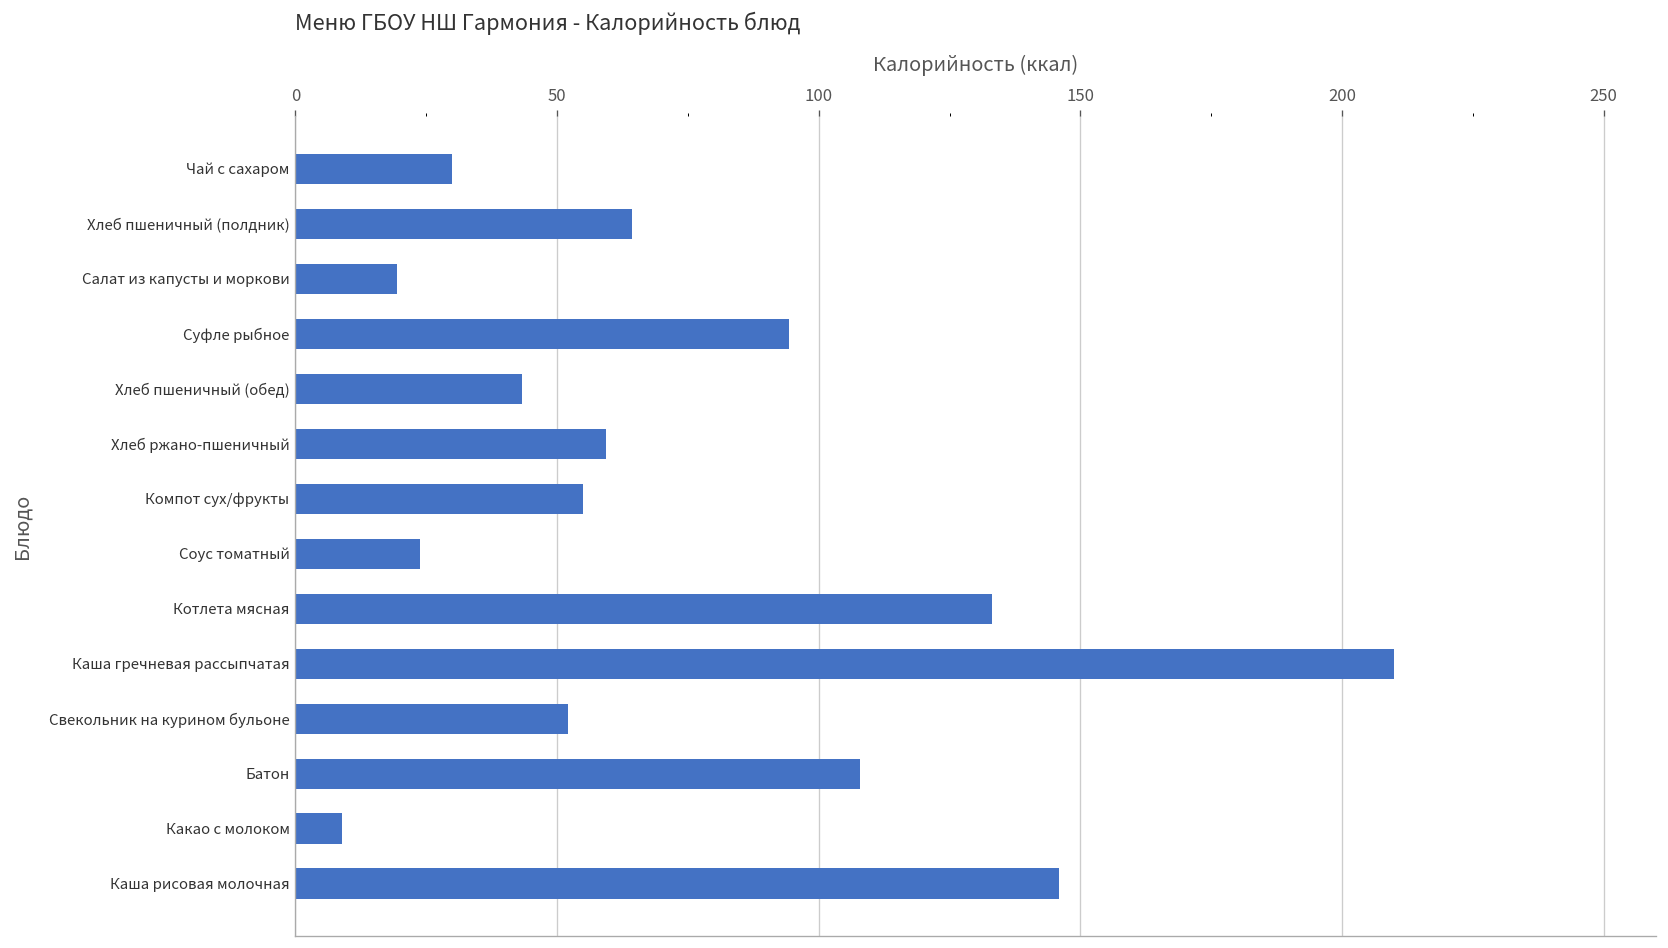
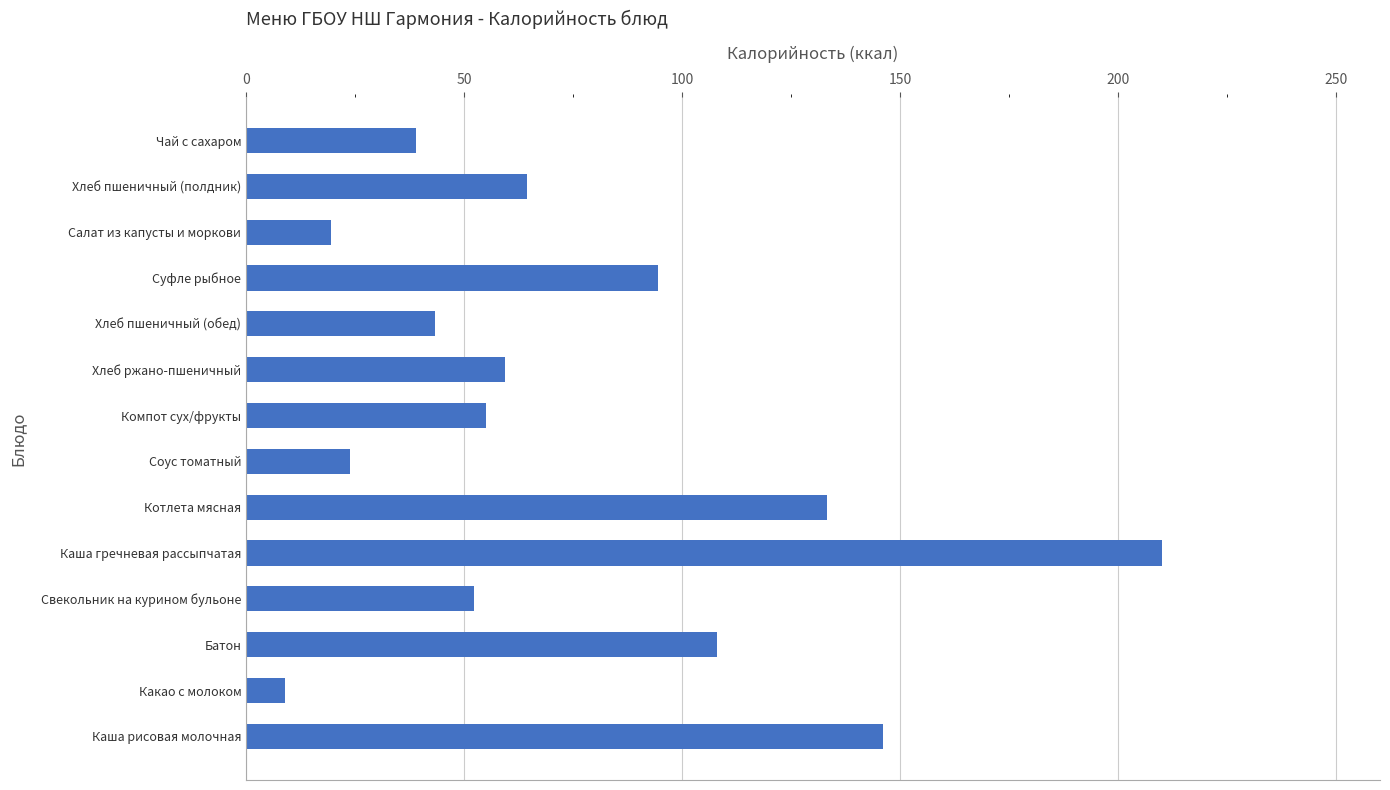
  {
-   "Чай с сахаром": 30,
+   "Чай с сахаром": 39,
    "Хлеб пшеничный (полдник)": 64,
    "Салат из капусты и моркови": 19,
    "Суфле рыбное": 94,
    "Хлеб пшеничный (обед)": 43,
    "Хлеб ржано-пшеничный": 59,
    "Компот сух/фрукты": 55,
    "Соус томатный": 24,
    "Котлета мясная": 133,
    "Каша гречневая рассыпчатая": 210,
    "Свекольник на курином бульоне": 52,
    "Батон": 108,
    "Какао с молоком": 9,
    "Каша рисовая молочная": 146
  }
